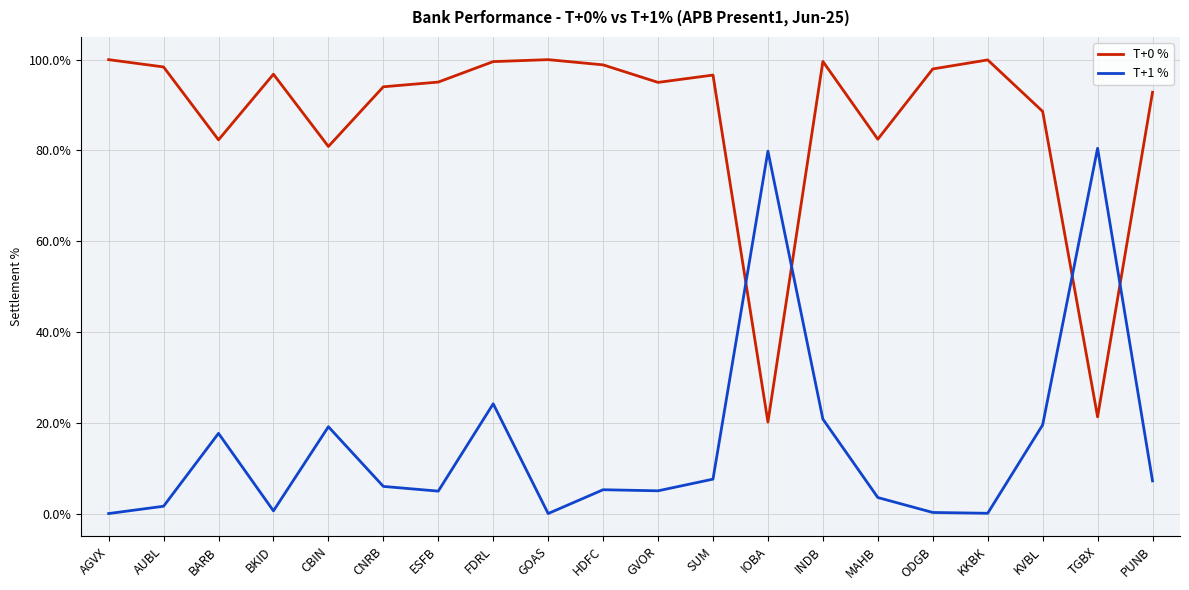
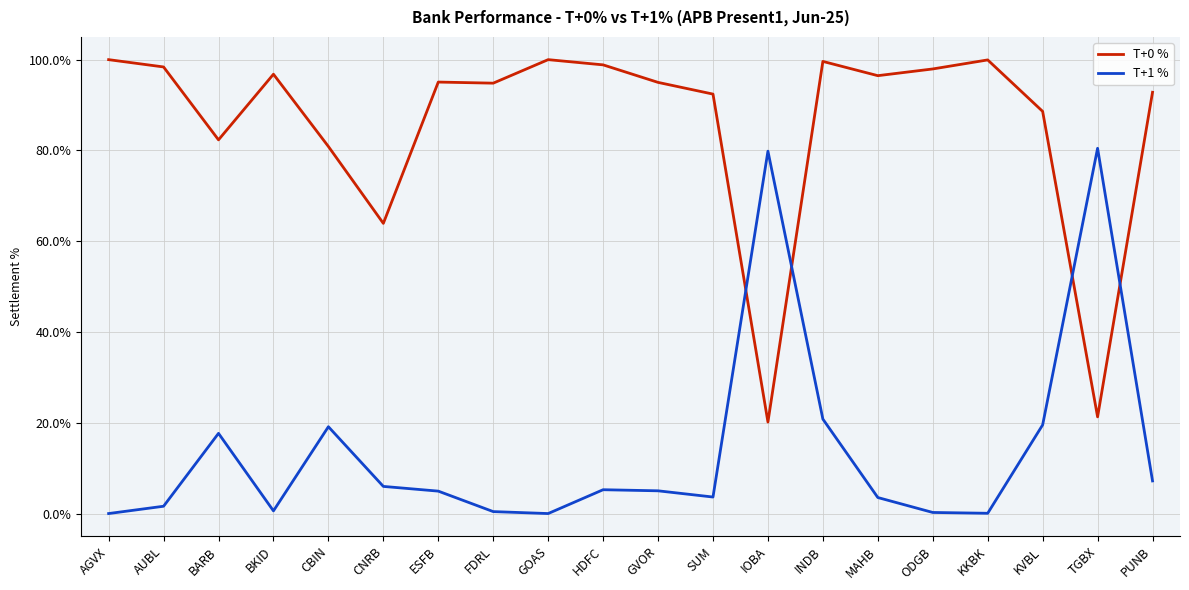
  {
    "T+0 %": {
      "AGVX": "100%",
      "AUBL": "98%",
      "BARB": "82%",
      "BKID": "97%",
      "CBIN": "81%",
-     "CNRB": "94%",
+     "CNRB": "64%",
      "ESFB": "95%",
-     "FDRL": "100%",
+     "FDRL": "95%",
      "GOAS": "100%",
      "HDFC": "99%",
      "GVOR": "95%",
-     "SUM": "97%",
+     "SUM": "92%",
      "IOBA": "20%",
      "INDB": "100%",
-     "MAHB": "82%",
+     "MAHB": "96%",
      "ODGB": "98%",
      "KKBK": "100%",
      "KVBL": "89%",
      "TGBX": "21%",
      "PUNB": "93%"
    },
    "T+1 %": {
      "AGVX": "0%",
      "AUBL": "2%",
      "BARB": "18%",
      "BKID": "1%",
      "CBIN": "19%",
      "CNRB": "6%",
      "ESFB": "5%",
-     "FDRL": "24%",
+     "FDRL": "0%",
      "GOAS": "0%",
      "HDFC": "5%",
      "GVOR": "5%",
-     "SUM": "8%",
+     "SUM": "4%",
      "IOBA": "80%",
      "INDB": "21%",
      "MAHB": "4%",
      "ODGB": "0%",
      "KKBK": "0%",
      "KVBL": "20%",
      "TGBX": "80%",
      "PUNB": "7%"
    }
  }
